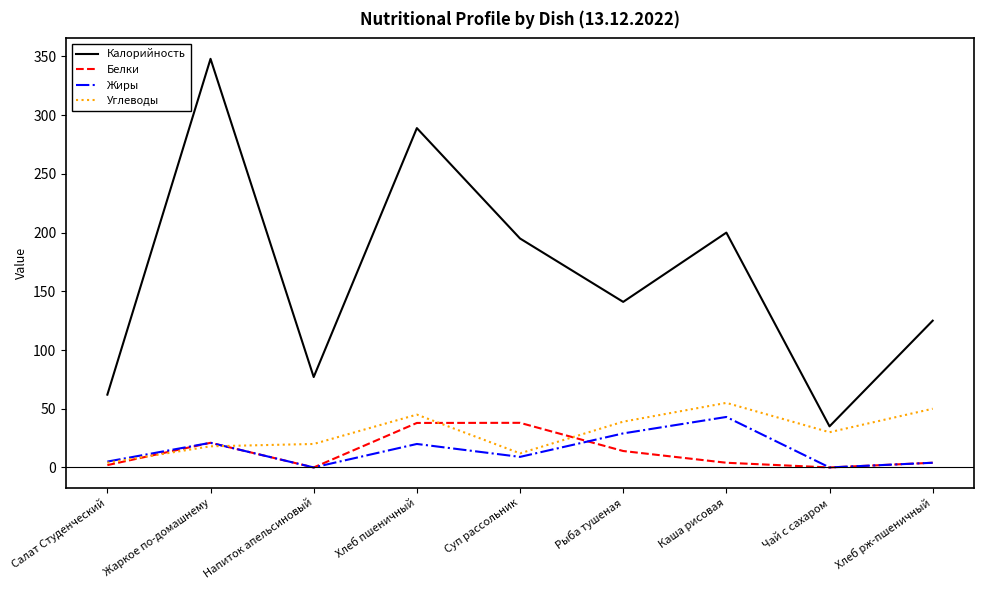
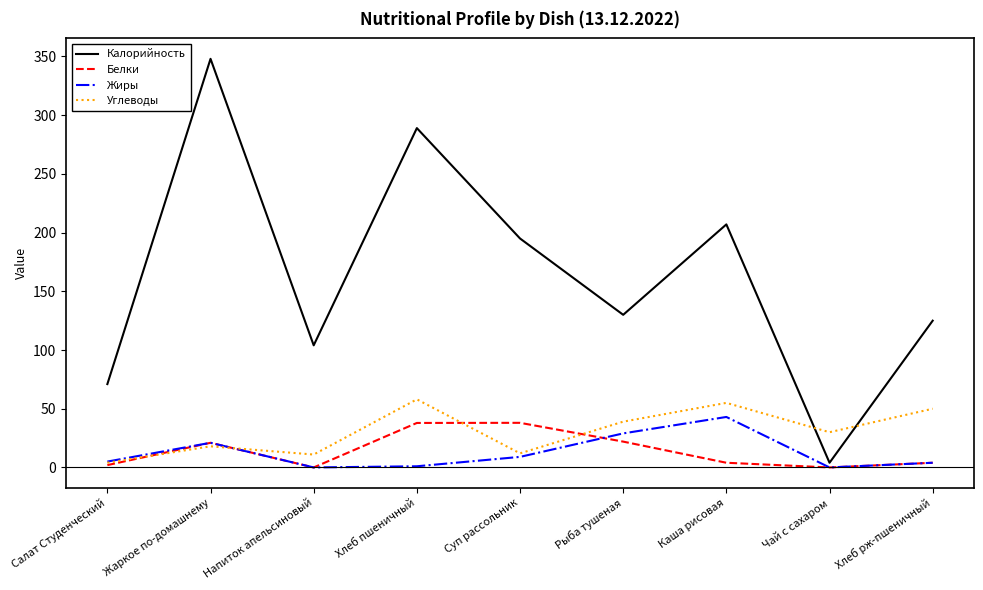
  {
    "Калорийность": {
-     "Салат Студенческий": 62,
+     "Салат Студенческий": 71,
      "Жаркое по-домашнему": 348,
-     "Напиток апельсиновый": 77,
+     "Напиток апельсиновый": 104,
      "Хлеб пшеничный": 289,
      "Суп рассольник": 195,
-     "Рыба тушеная": 141,
-     "Каша рисовая": 200,
-     "Чай с сахаром": 35,
+     "Рыба тушеная": 130,
+     "Каша рисовая": 207,
+     "Чай с сахаром": 4,
      "Хлеб рж-пшеничный": 125
    },
    "Белки": {
      "Хлеб пшеничный": 38,
      "Суп рассольник": 38,
-     "Рыба тушеная": 14,
+     "Рыба тушеная": 22,
      "Каша рисовая": 4
    },
    "Жиры": {
-     "Хлеб пшеничный": 20,
+     "Хлеб пшеничный": 1,
      "Суп рассольник": 9,
      "Рыба тушеная": 29,
      "Каша рисовая": 43
    },
    "Углеводы": {
      "Жаркое по-домашнему": 18,
-     "Напиток апельсиновый": 20,
-     "Хлеб пшеничный": 45,
+     "Напиток апельсиновый": 11,
+     "Хлеб пшеничный": 58,
      "Суп рассольник": 12,
      "Рыба тушеная": 39,
      "Каша рисовая": 55,
      "Чай с сахаром": 30,
      "Хлеб рж-пшеничный": 50
    }
  }
